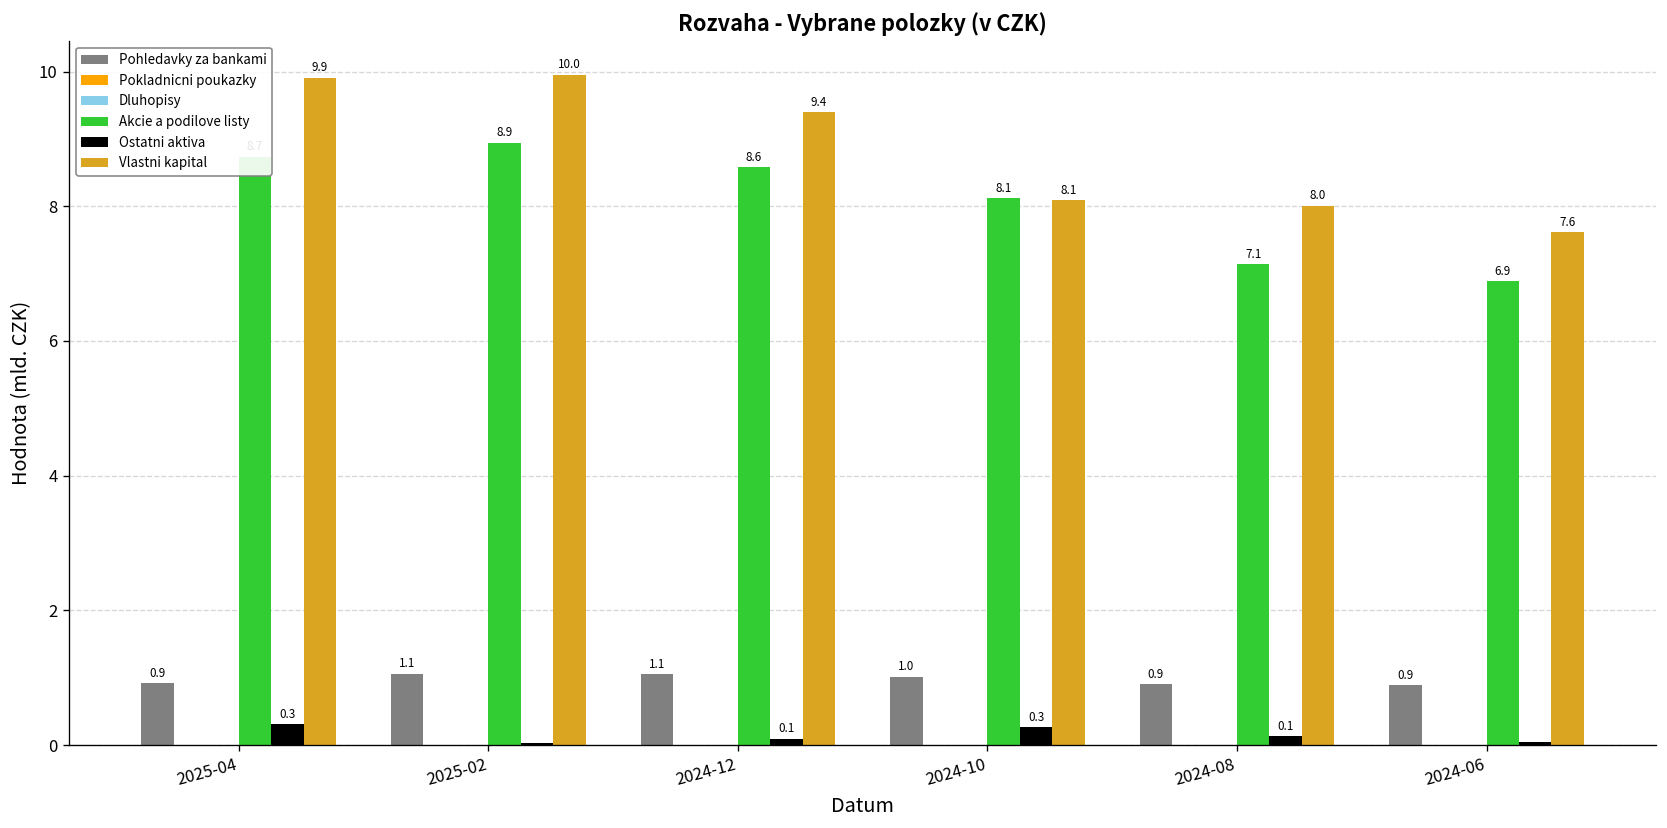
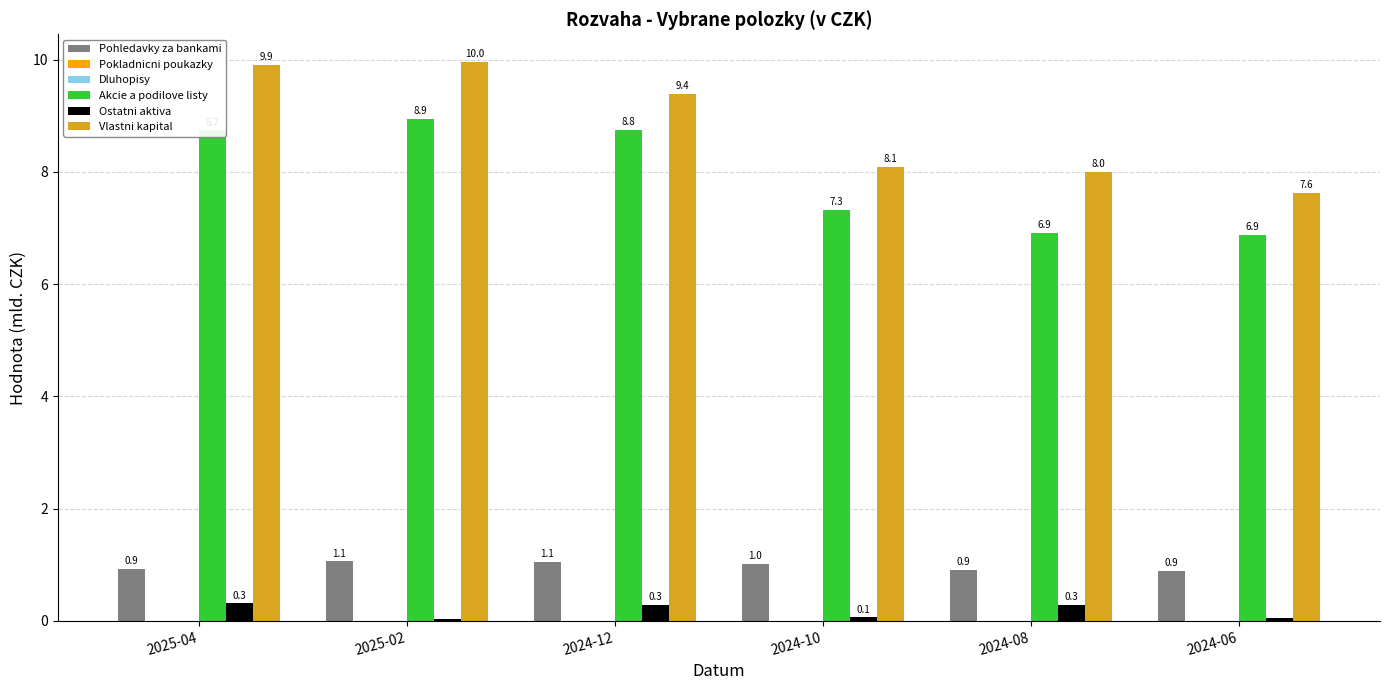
  {
    "Pohledavky za bankami": {
      "2025-04": 0.9,
      "2025-02": 1.1,
      "2024-12": 1.1,
      "2024-10": 1.0,
      "2024-08": 0.9,
      "2024-06": 0.9
    },
    "Dluhopisy": {
      "2025-04": 0.0,
      "2025-02": 0.0,
      "2024-12": 0.0,
      "2024-10": 0.0,
      "2024-08": 0.0,
      "2024-06": 0.0
    },
    "Akcie a podilove listy": {
      "2025-02": 8.9,
-     "2024-12": 8.6,
-     "2024-10": 8.1,
-     "2024-08": 7.1,
+     "2024-12": 8.8,
+     "2024-10": 7.3,
+     "2024-08": 6.9,
      "2024-06": 6.9
    },
    "Ostatni aktiva": {
      "2025-04": 0.3,
-     "2024-12": 0.1,
-     "2024-10": 0.3,
-     "2024-08": 0.1
+     "2024-12": 0.3,
+     "2024-10": 0.1,
+     "2024-08": 0.3
    }
  }
